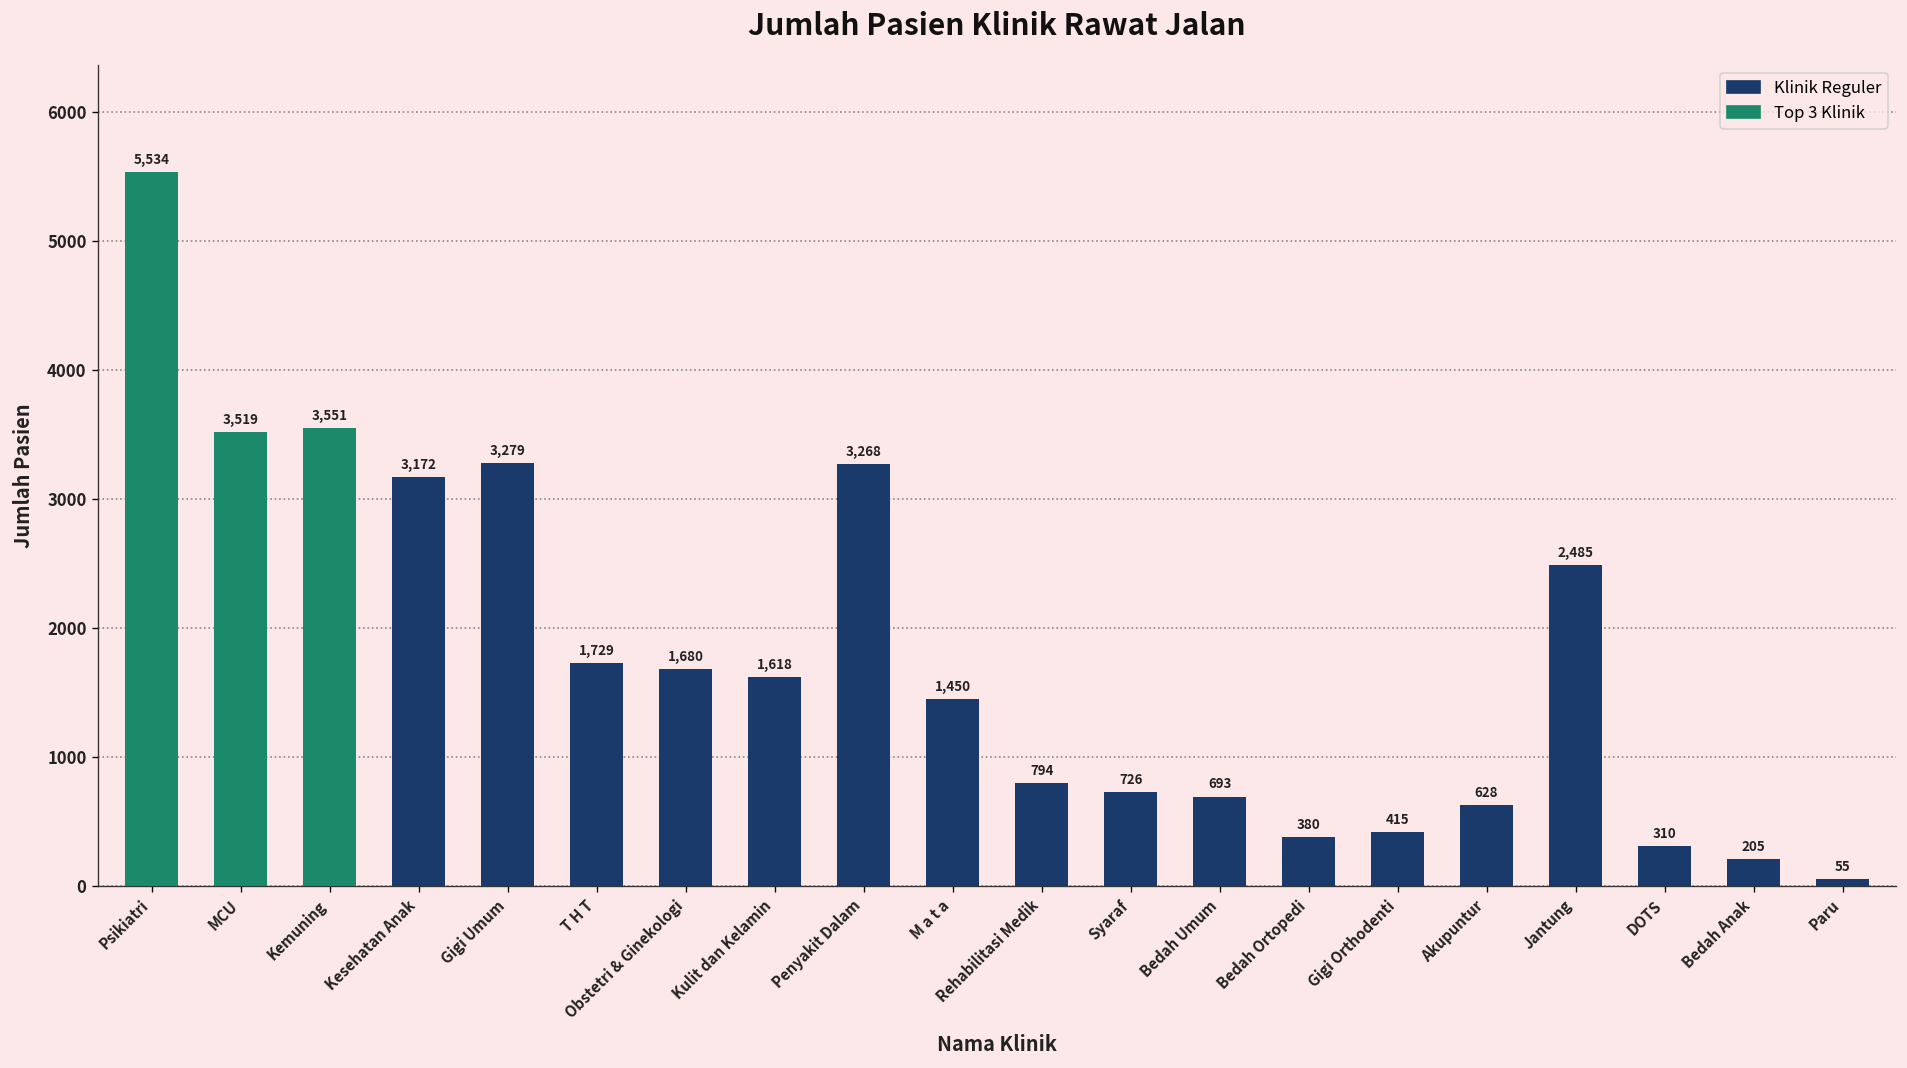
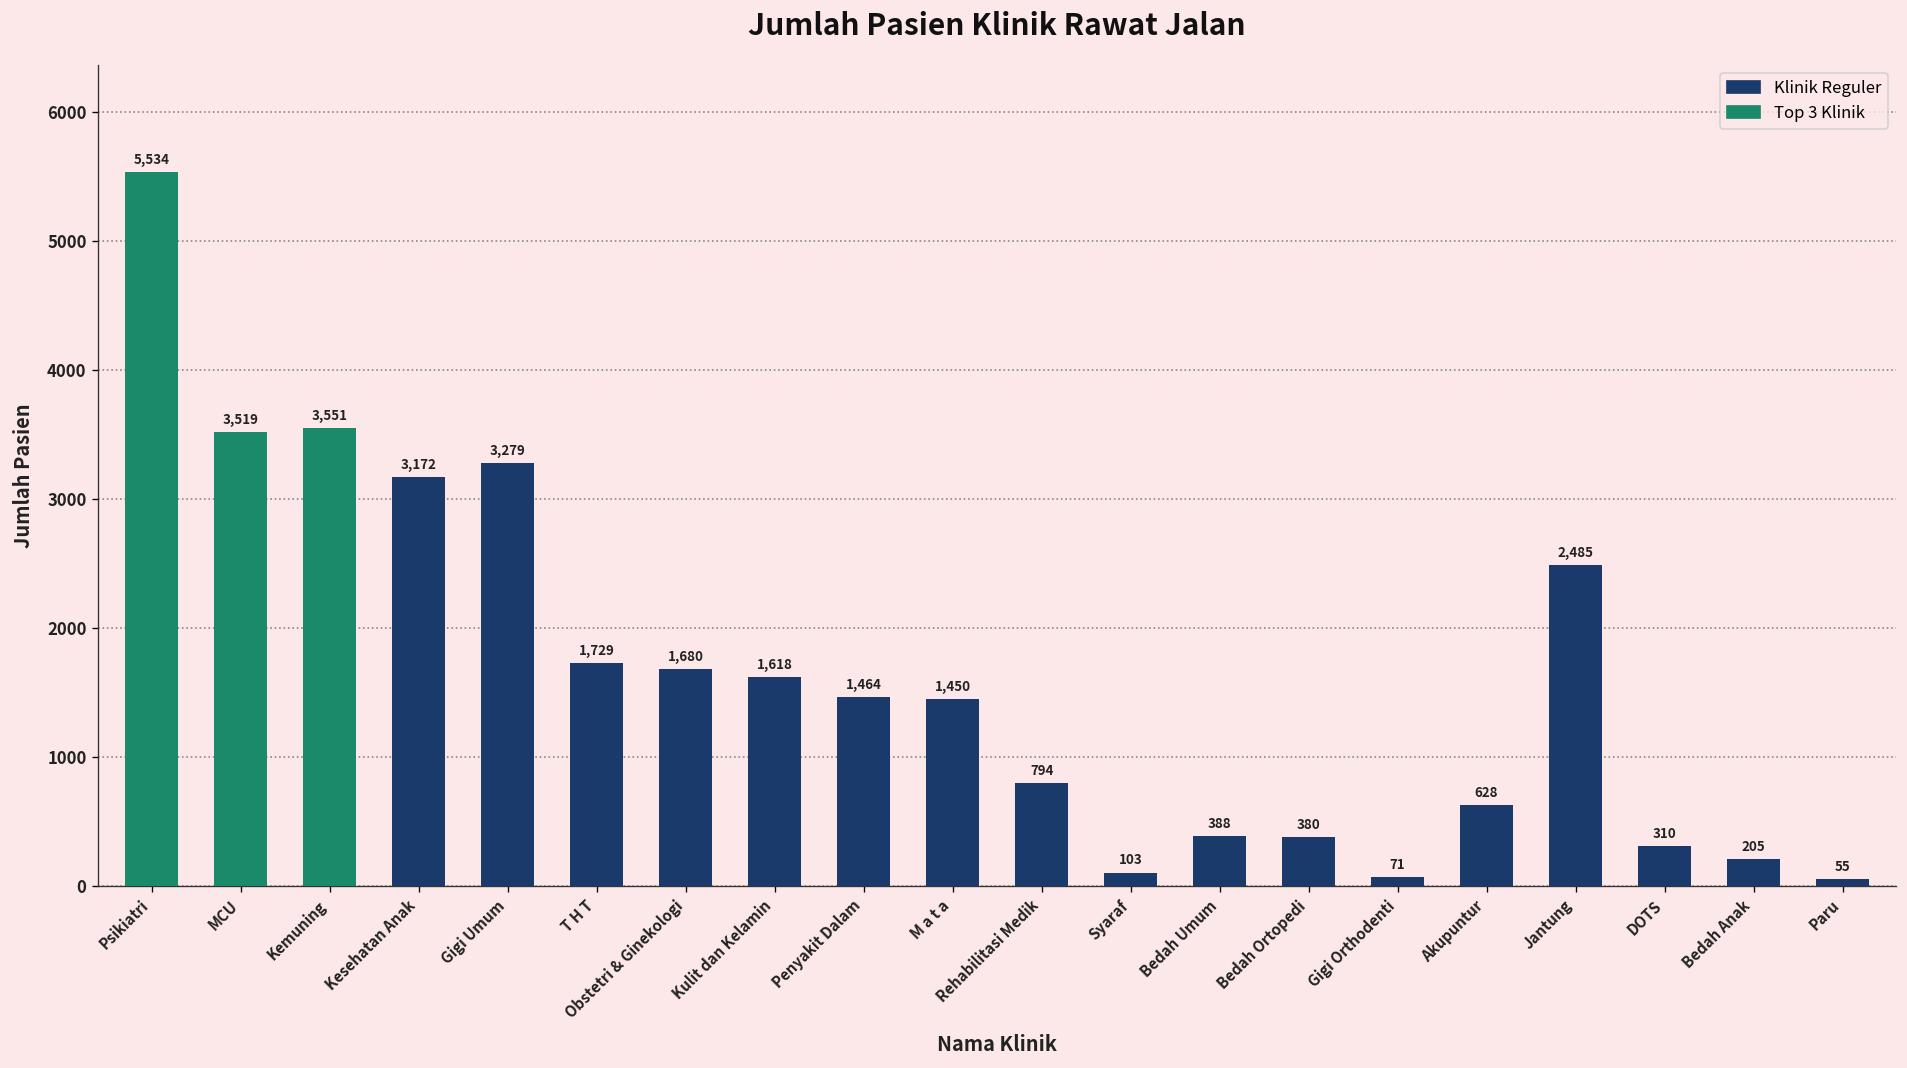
  {
    "Psikiatri": "5,534",
    "MCU": "3,519",
    "Kemuning": "3,551",
    "Kesehatan Anak": "3,172",
    "Gigi Umum": "3,279",
    "T H T": "1,729",
    "Obstetri & Ginekologi": "1,680",
    "Kulit dan Kelamin": "1,618",
-   "Penyakit Dalam": "3,268",
+   "Penyakit Dalam": "1,464",
    "M a t a": "1,450",
    "Rehabilitasi Medik": "794",
-   "Syaraf": "726",
-   "Bedah Umum": "693",
+   "Syaraf": "103",
+   "Bedah Umum": "388",
    "Bedah Ortopedi": "380",
-   "Gigi Orthodenti": "415",
+   "Gigi Orthodenti": "71",
    "Akupuntur": "628",
    "Jantung": "2,485",
    "DOTS": "310",
    "Bedah Anak": "205",
    "Paru": "55"
  }
